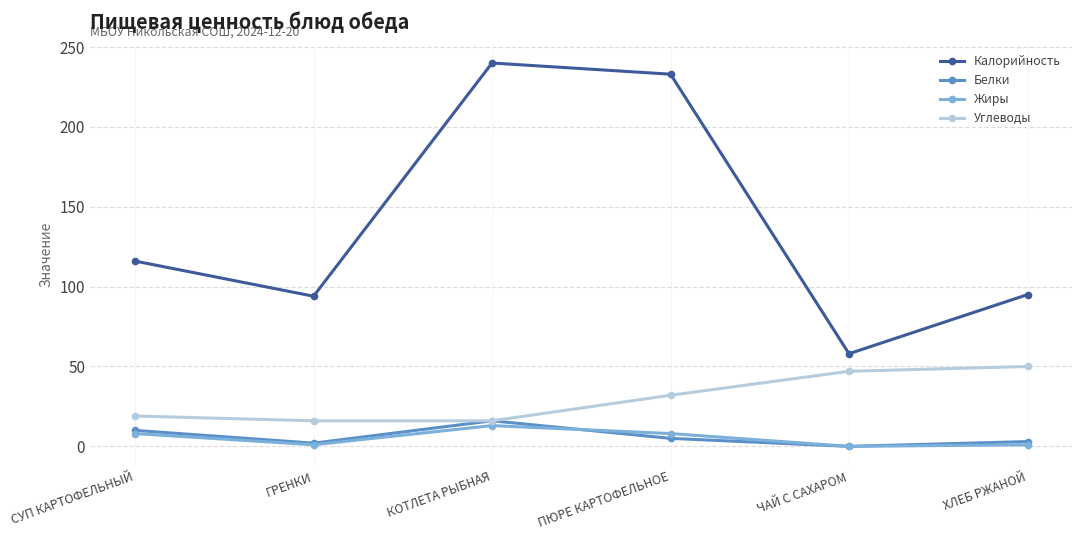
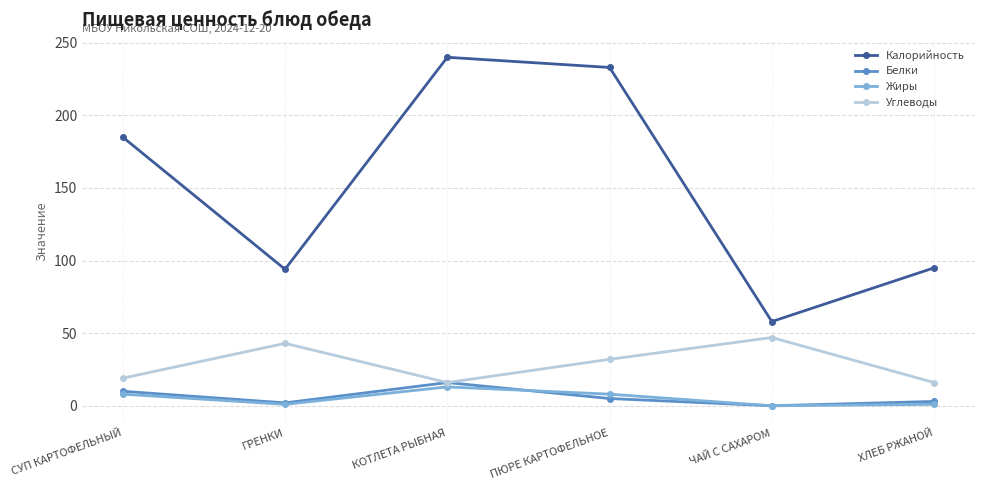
  {
    "Калорийность": {
-     "СУП КАРТОФЕЛЬНЫЙ": 116,
+     "СУП КАРТОФЕЛЬНЫЙ": 185,
      "ГРЕНКИ": 94,
      "КОТЛЕТА РЫБНАЯ": 240,
      "ПЮРЕ КАРТОФЕЛЬНОЕ": 233,
      "ЧАЙ С САХАРОМ": 58,
      "ХЛЕБ РЖАНОЙ": 95
    },
    "Углеводы": {
      "СУП КАРТОФЕЛЬНЫЙ": 19,
-     "ГРЕНКИ": 16,
+     "ГРЕНКИ": 43,
      "ПЮРЕ КАРТОФЕЛЬНОЕ": 32,
      "ЧАЙ С САХАРОМ": 47,
-     "ХЛЕБ РЖАНОЙ": 50
+     "ХЛЕБ РЖАНОЙ": 16
    }
  }
